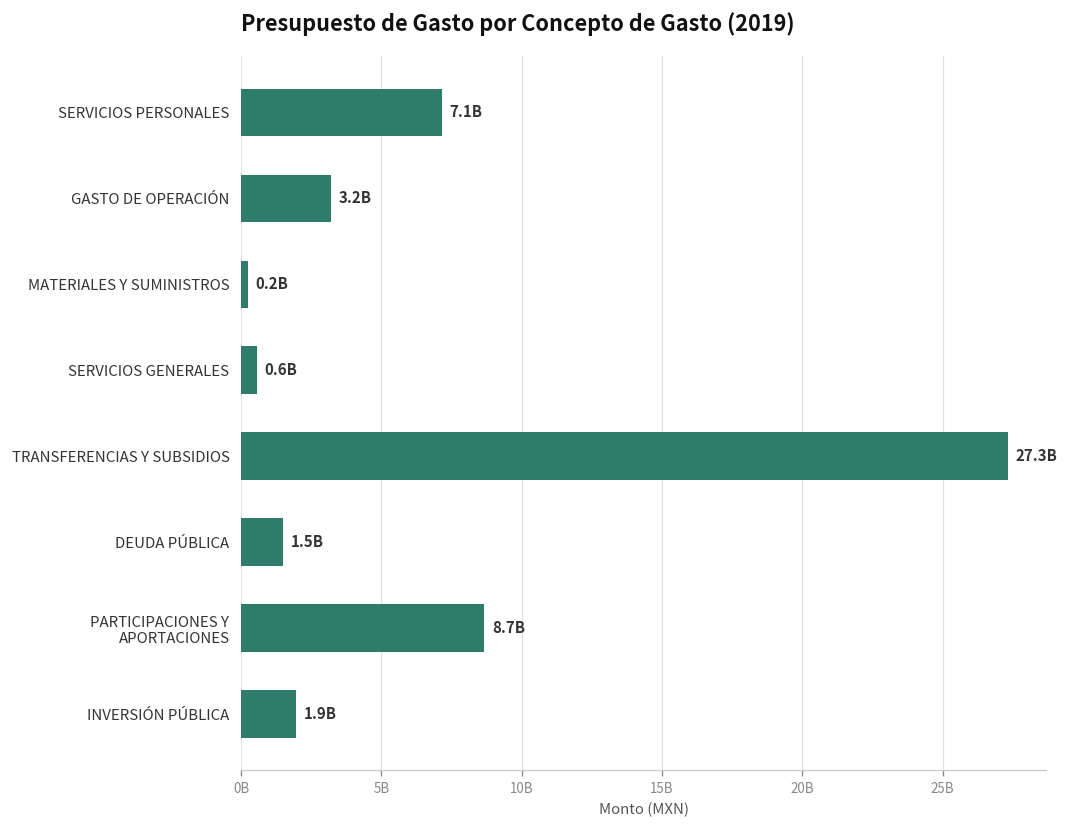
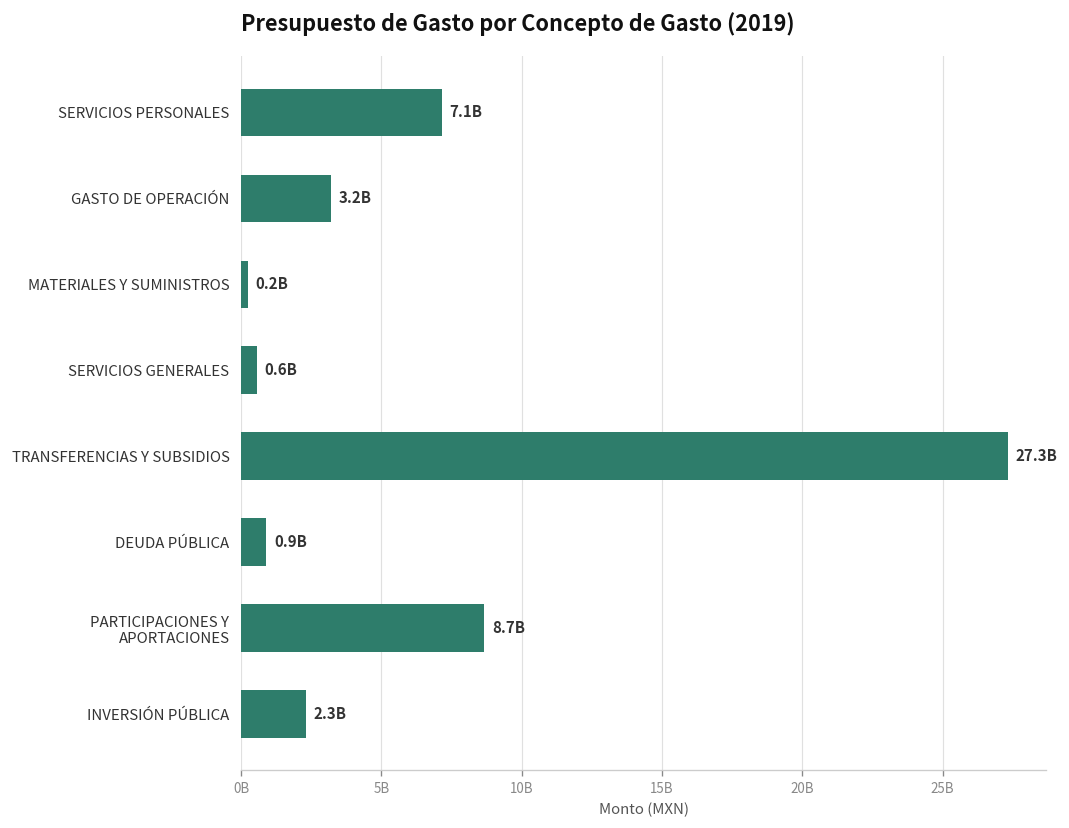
  {
    "SERVICIOS PERSONALES": "7.1B",
    "GASTO DE OPERACIÓN": "3.2B",
    "MATERIALES Y SUMINISTROS": "0.2B",
    "SERVICIOS GENERALES": "0.6B",
    "TRANSFERENCIAS Y SUBSIDIOS": "27.3B",
-   "DEUDA PÚBLICA": "1.5B",
+   "DEUDA PÚBLICA": "0.9B",
    "PARTICIPACIONES Y APORTACIONES": "8.7B",
-   "INVERSIÓN PÚBLICA": "1.9B"
+   "INVERSIÓN PÚBLICA": "2.3B"
  }
